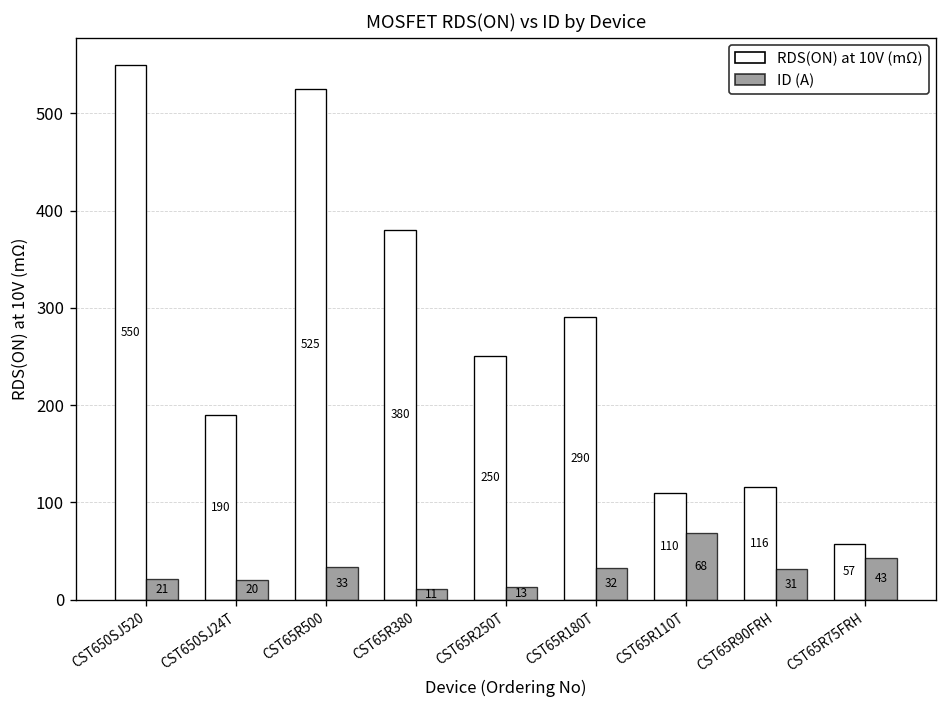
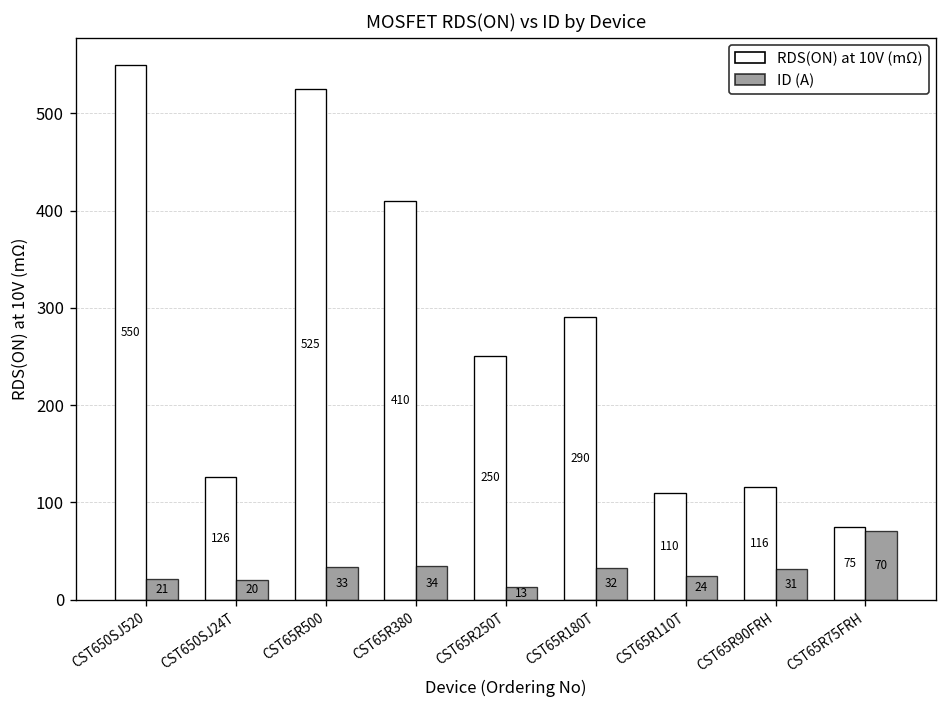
  {
    "RDS(ON) at 10V (mΩ)": {
      "CST650SJ520": 550,
-     "CST650SJ24T": 190,
+     "CST650SJ24T": 126,
      "CST65R500": 525,
-     "CST65R380": 380,
+     "CST65R380": 410,
      "CST65R250T": 250,
      "CST65R180T": 290,
      "CST65R110T": 110,
      "CST65R90FRH": 116,
-     "CST65R75FRH": 57
+     "CST65R75FRH": 75
    },
    "ID (A)": {
      "CST650SJ520": 21,
      "CST650SJ24T": 20,
      "CST65R500": 33,
-     "CST65R380": 11,
+     "CST65R380": 34,
      "CST65R250T": 13,
      "CST65R180T": 32,
-     "CST65R110T": 68,
+     "CST65R110T": 24,
      "CST65R90FRH": 31,
-     "CST65R75FRH": 43
+     "CST65R75FRH": 70
    }
  }
